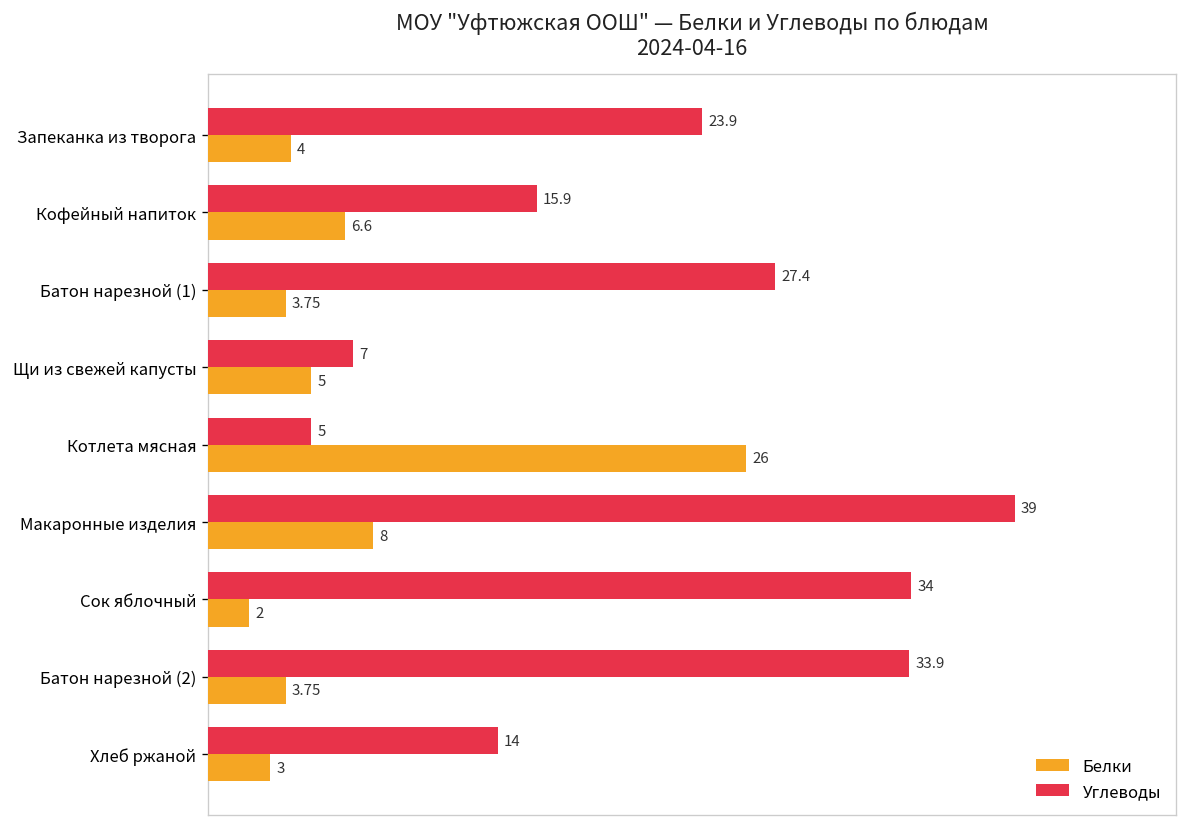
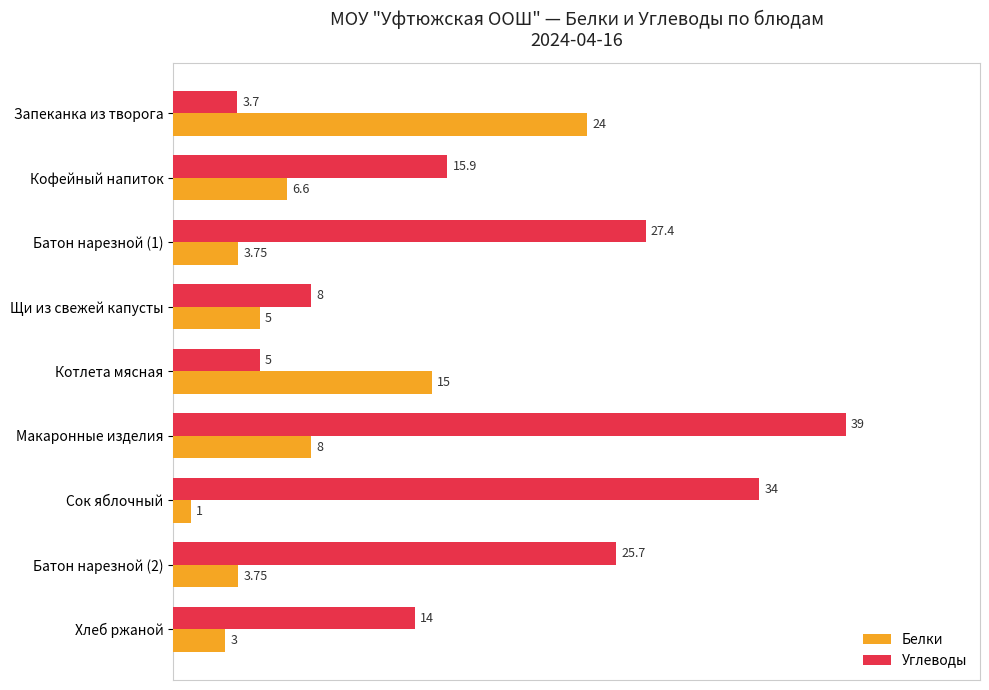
  {
    "Белки": {
-     "Запеканка из творога": 4,
+     "Запеканка из творога": 24,
      "Кофейный напиток": 6.6,
      "Батон нарезной (1)": 3.75,
      "Щи из свежей капусты": 5,
-     "Котлета мясная": 26,
+     "Котлета мясная": 15,
      "Макаронные изделия": 8,
-     "Сок яблочный": 2,
+     "Сок яблочный": 1,
      "Батон нарезной (2)": 3.75,
      "Хлеб ржаной": 3
    },
    "Углеводы": {
-     "Запеканка из творога": 23.9,
+     "Запеканка из творога": 3.7,
      "Кофейный напиток": 15.9,
      "Батон нарезной (1)": 27.4,
-     "Щи из свежей капусты": 7,
+     "Щи из свежей капусты": 8,
      "Котлета мясная": 5,
      "Макаронные изделия": 39,
      "Сок яблочный": 34,
-     "Батон нарезной (2)": 33.9,
+     "Батон нарезной (2)": 25.7,
      "Хлеб ржаной": 14
    }
  }
